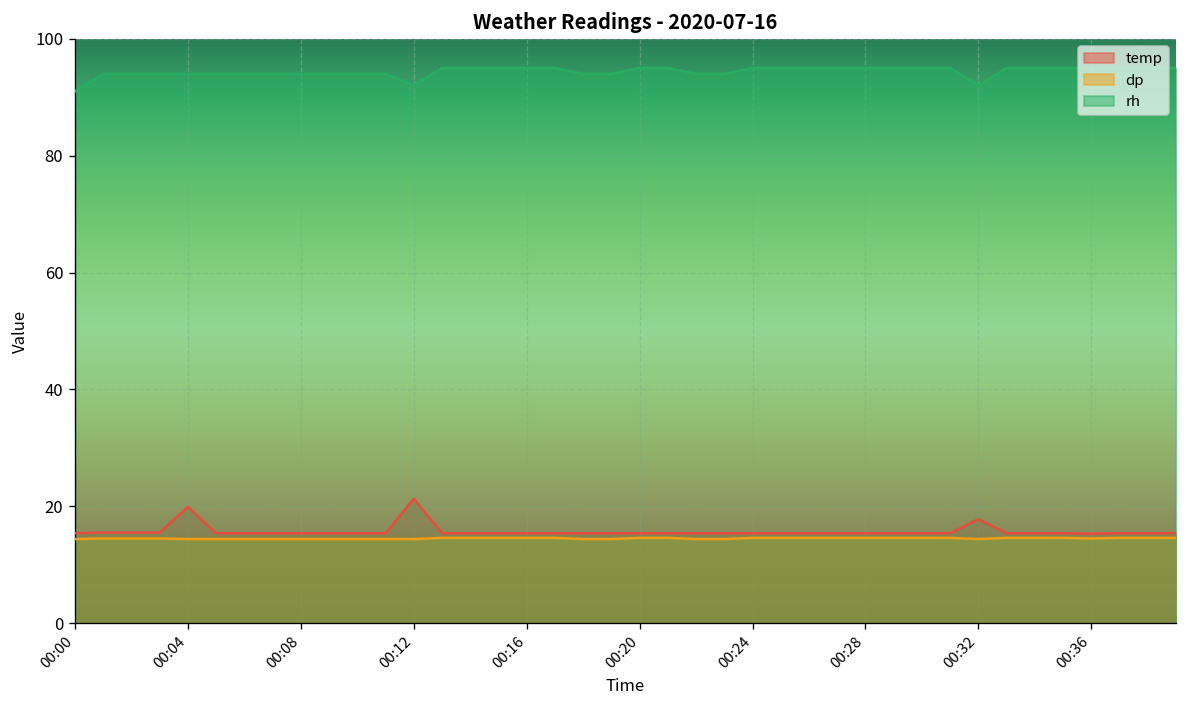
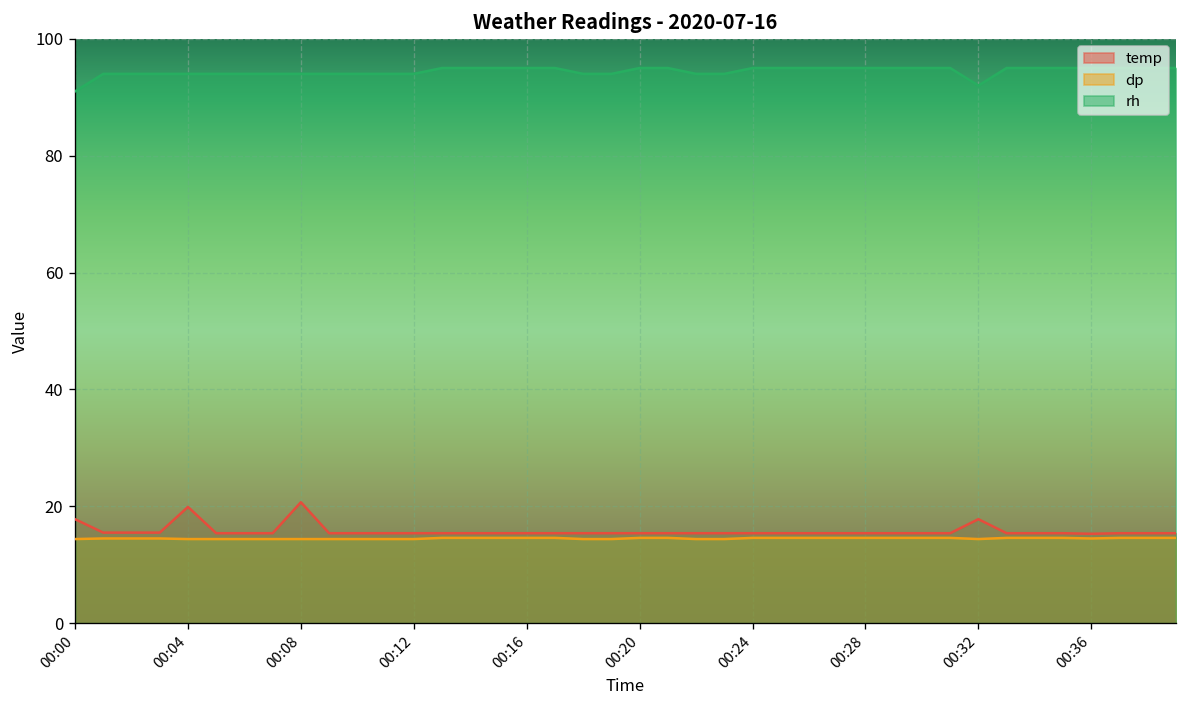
  {
    "temp": {
-     "00:00": 15,
+     "00:00": 18,
      "00:04": 20,
-     "00:08": 15,
-     "00:12": 21,
+     "00:08": 21,
+     "00:12": 15,
      "00:16": 15,
      "00:20": 15,
      "00:24": 15,
      "00:28": 15,
      "00:32": 18,
      "00:36": 15
    },
    "dp": {
      "00:00": 14,
      "00:04": 14,
      "00:08": 14,
      "00:12": 14,
      "00:16": 15,
      "00:20": 15,
      "00:24": 15,
      "00:28": 15,
      "00:32": 14,
      "00:36": 15
    },
    "rh": {
      "00:00": 91,
      "00:04": 94,
      "00:08": 94,
-     "00:12": 92,
+     "00:12": 94,
      "00:16": 95,
      "00:20": 95,
      "00:24": 95,
      "00:28": 95,
      "00:32": 92
    }
  }
